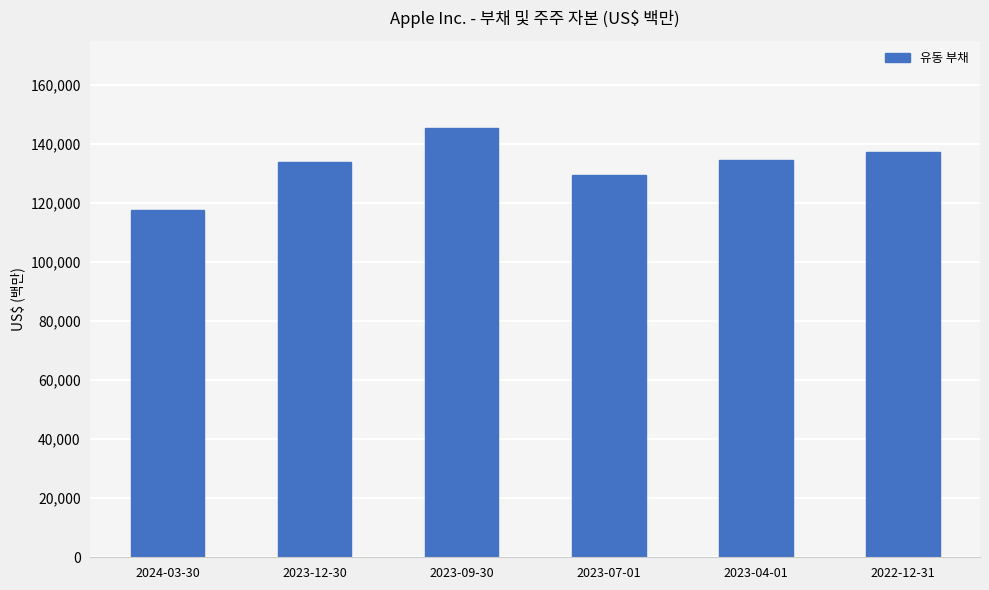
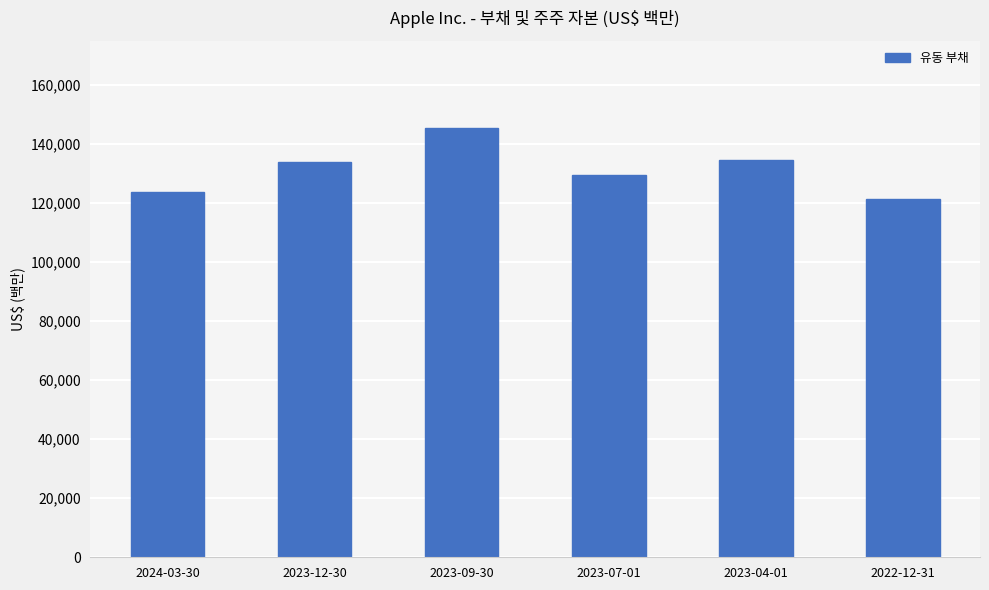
  {
-   "2024-03-30": "118,000",
+   "2024-03-30": "124,000",
    "2023-12-30": "134,000",
    "2023-09-30": "145,000",
    "2023-07-01": "130,000",
    "2023-04-01": "134,000",
-   "2022-12-31": "137,000"
+   "2022-12-31": "121,000"
  }
